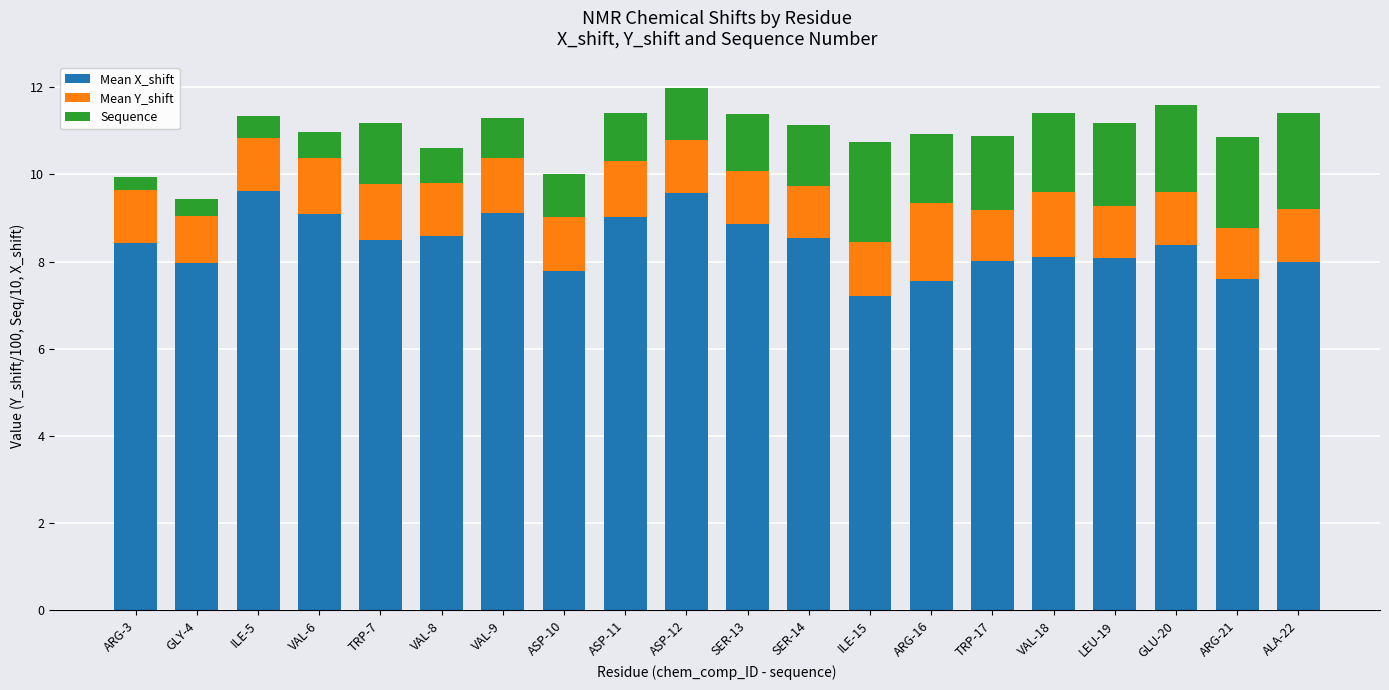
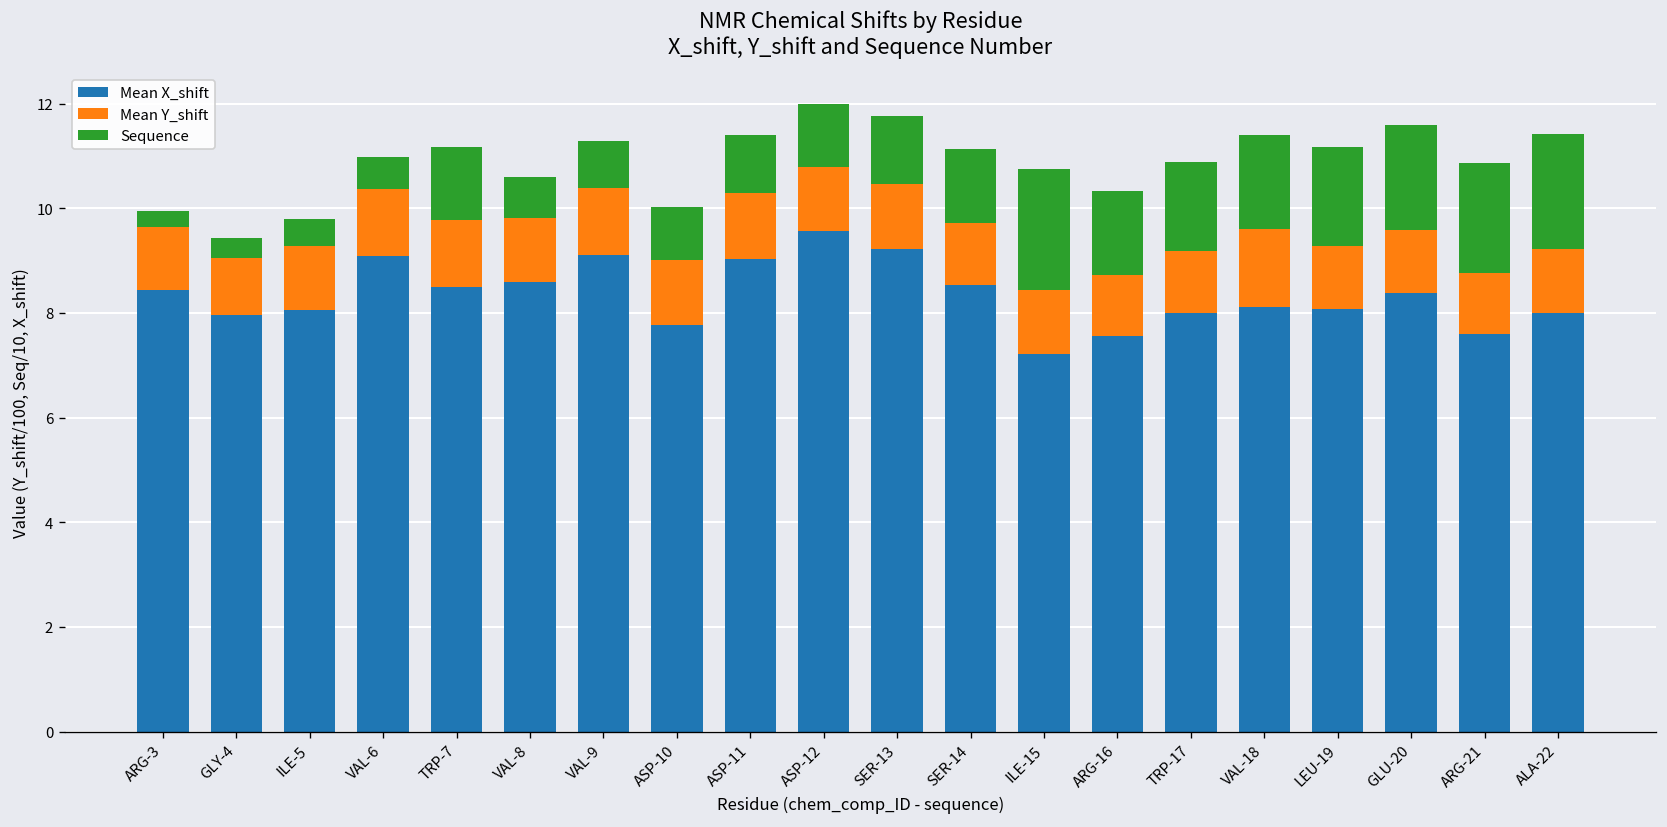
  {
    "Mean X_shift": {
      "ARG-3": 8.4,
      "GLY-4": 8.0,
-     "ILE-5": 9.6,
+     "ILE-5": 8.1,
      "VAL-6": 9.1,
      "TRP-7": 8.5,
      "VAL-8": 8.6,
      "VAL-9": 9.1,
      "ASP-10": 7.8,
      "ASP-11": 9.0,
      "ASP-12": 9.6,
-     "SER-13": 8.9,
+     "SER-13": 9.2,
      "SER-14": 8.5,
      "ILE-15": 7.2,
      "ARG-16": 7.6,
      "TRP-17": 8.0,
      "VAL-18": 8.1,
      "LEU-19": 8.1,
      "GLU-20": 8.4,
      "ARG-21": 7.6,
      "ALA-22": 8.0
    },
    "Mean Y_shift": {
      "ARG-3": 1.2,
      "GLY-4": 1.1,
      "ILE-5": 1.2,
      "VAL-6": 1.3,
      "TRP-7": 1.3,
      "VAL-8": 1.2,
      "VAL-9": 1.3,
      "ASP-10": 1.2,
      "ASP-11": 1.3,
      "ASP-12": 1.2,
      "SER-13": 1.2,
      "SER-14": 1.2,
      "ILE-15": 1.2,
-     "ARG-16": 1.8,
+     "ARG-16": 1.2,
      "TRP-17": 1.2,
      "VAL-18": 1.5,
      "LEU-19": 1.2,
      "GLU-20": 1.2,
      "ARG-21": 1.2,
      "ALA-22": 1.2
    },
    "Sequence": {
      "ARG-3": 0.3,
      "GLY-4": 0.4,
      "ILE-5": 0.5,
      "VAL-6": 0.6,
      "TRP-7": 1.4,
      "VAL-8": 0.8,
      "VAL-9": 0.9,
      "ASP-10": 1.0,
      "ASP-11": 1.1,
      "ASP-12": 1.2,
      "SER-13": 1.3,
      "SER-14": 1.4,
      "ILE-15": 2.3,
      "ARG-16": 1.6,
      "TRP-17": 1.7,
      "VAL-18": 1.8,
      "LEU-19": 1.9,
      "GLU-20": 2.0,
      "ARG-21": 2.1,
      "ALA-22": 2.2
    }
  }
